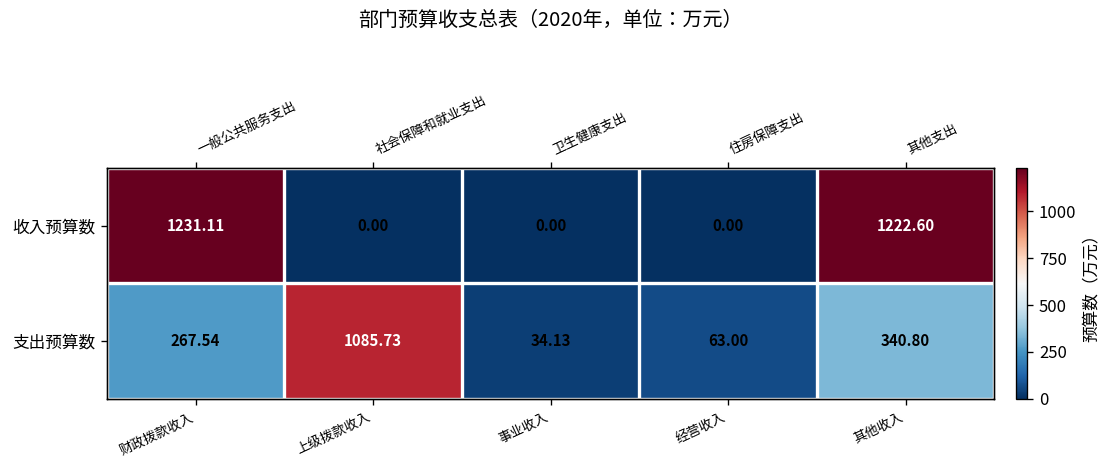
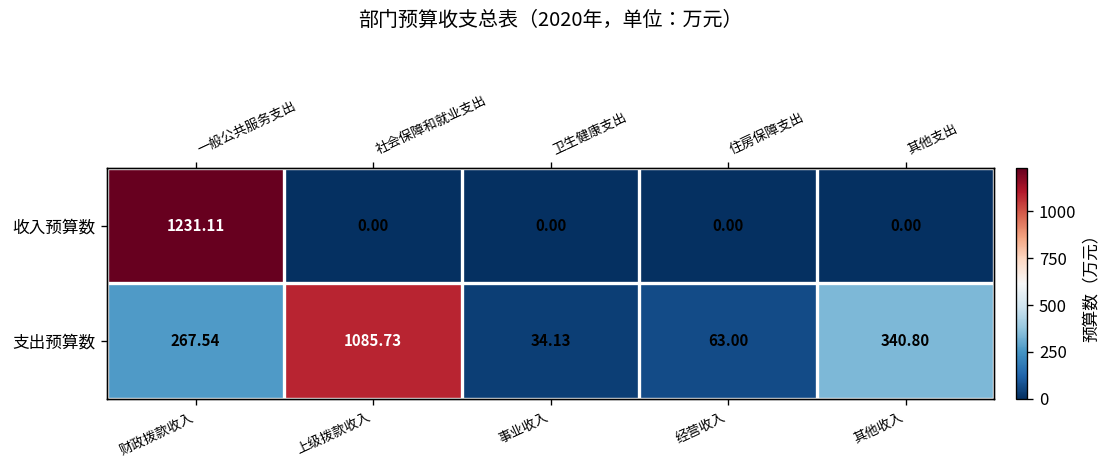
  {
    "收入预算数": {
      "财政拨款收入": 1231.11,
      "上级拨款收入": 0.00,
      "事业收入": 0.00,
      "经营收入": 0.00,
-     "其他收入": 1222.60
+     "其他收入": 0.00
    },
    "支出预算数": {
      "财政拨款收入": 267.54,
      "上级拨款收入": 1085.73,
      "事业收入": 34.13,
      "经营收入": 63.00,
      "其他收入": 340.80
    }
  }
